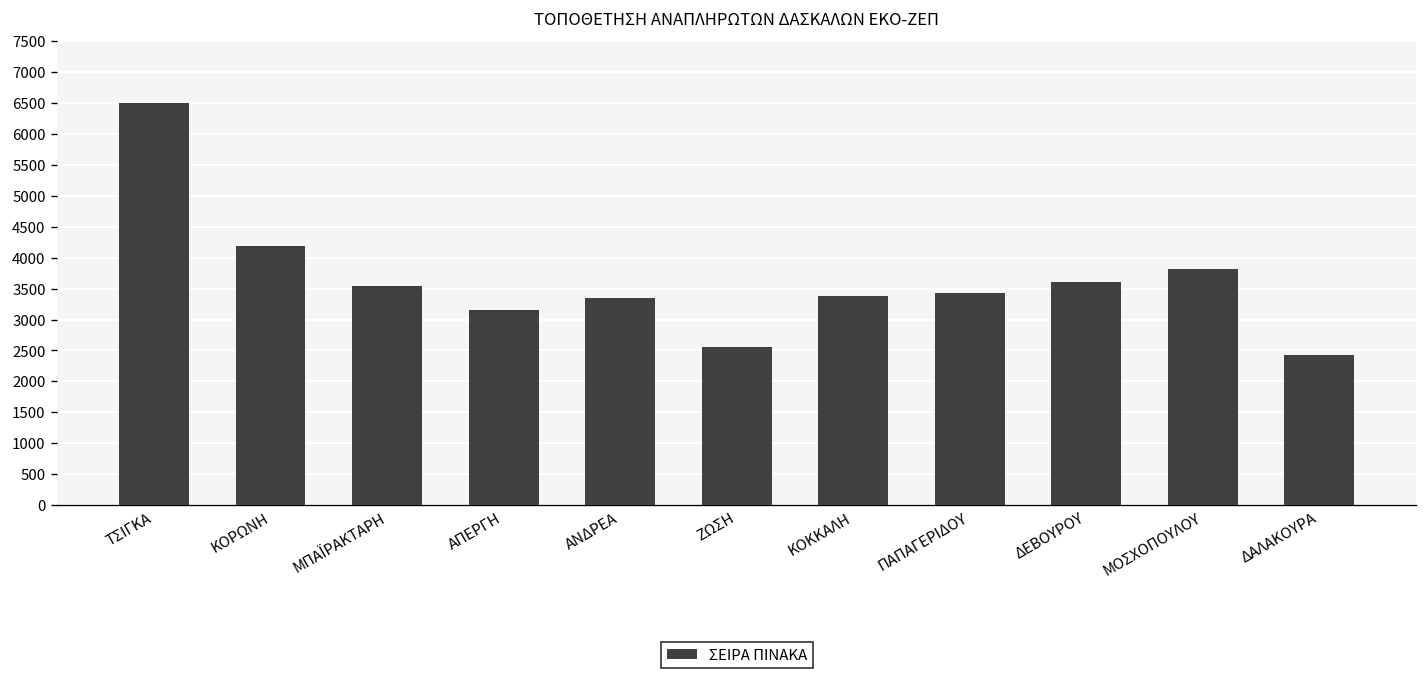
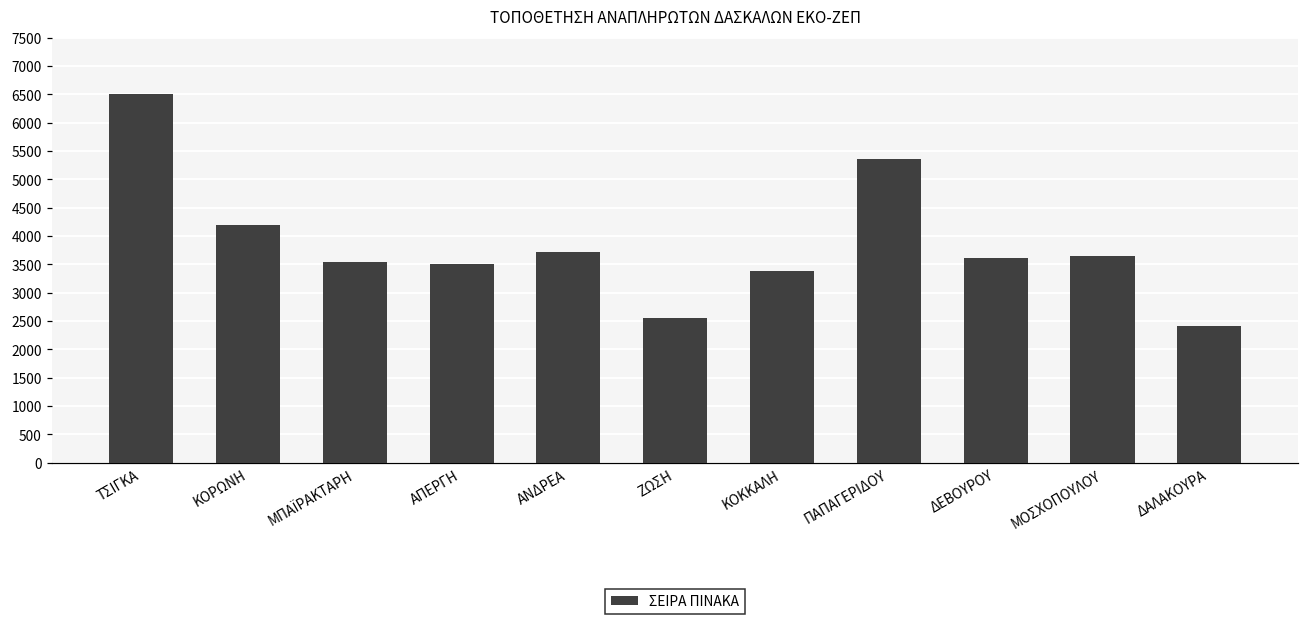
  {
    "ΤΣΙΓΚΑ": 6500,
    "ΚΟΡΩΝΗ": 4200,
    "ΜΠΑΪΡΑΚΤΑΡΗ": 3500,
-   "ΑΠΕΡΓΗ": 3200,
-   "ΑΝΔΡΕΑ": 3400,
+   "ΑΠΕΡΓΗ": 3500,
+   "ΑΝΔΡΕΑ": 3700,
    "ΖΩΣΗ": 2500,
    "ΚΟΚΚΑΛΗ": 3400,
-   "ΠΑΠΑΓΕΡΙΔΟΥ": 3400,
+   "ΠΑΠΑΓΕΡΙΔΟΥ": 5400,
    "ΔΕΒΟΥΡΟΥ": 3600,
-   "ΜΟΣΧΟΠΟΥΛΟΥ": 3800,
+   "ΜΟΣΧΟΠΟΥΛΟΥ": 3600,
    "ΔΑΛΑΚΟΥΡΑ": 2400
  }
